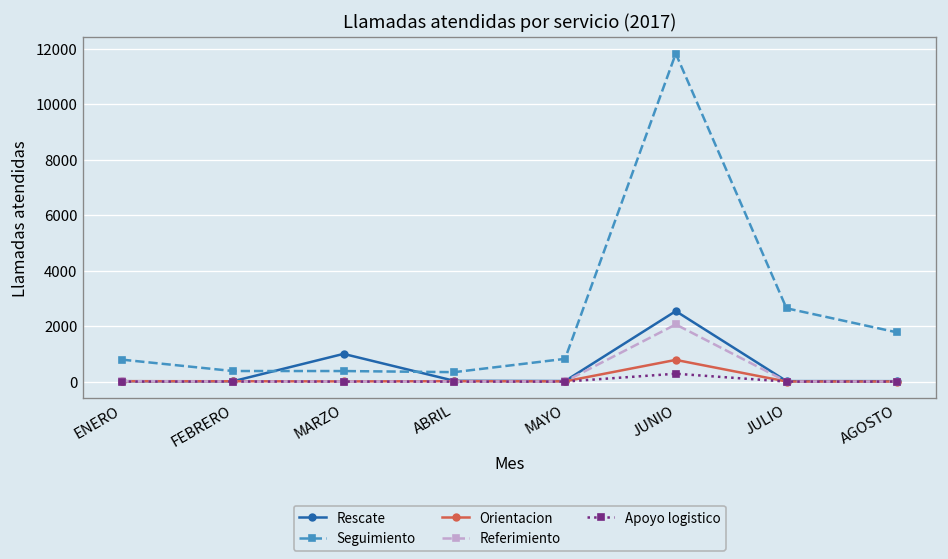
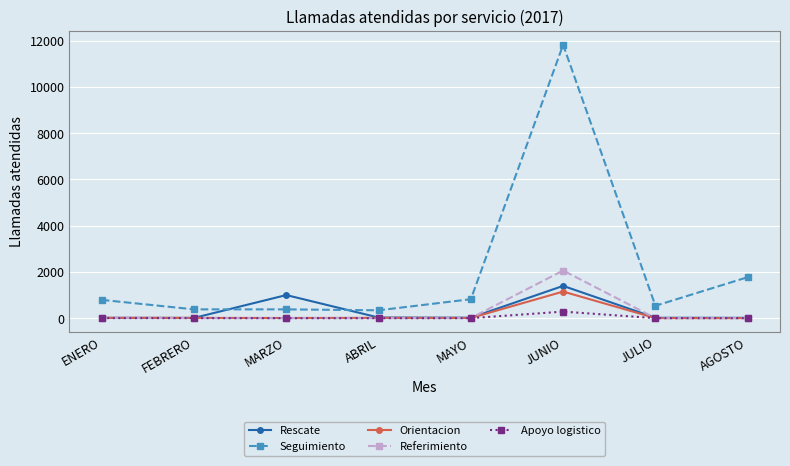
  {
    "Rescate": {
      "MARZO": 1000,
-     "JUNIO": 2500
+     "JUNIO": 1400
    },
    "Seguimiento": {
      "ENERO": 800,
      "FEBRERO": 400,
      "MARZO": 400,
      "ABRIL": 300,
      "MAYO": 800,
      "JUNIO": 11800,
-     "JULIO": 2600,
+     "JULIO": 500,
      "AGOSTO": 1800
    },
    "Orientacion": {
-     "JUNIO": 800
+     "JUNIO": 1200
    },
    "Referimiento": {
      "JUNIO": 2100
    },
    "Apoyo logistico": {
      "JUNIO": 300
    }
  }
